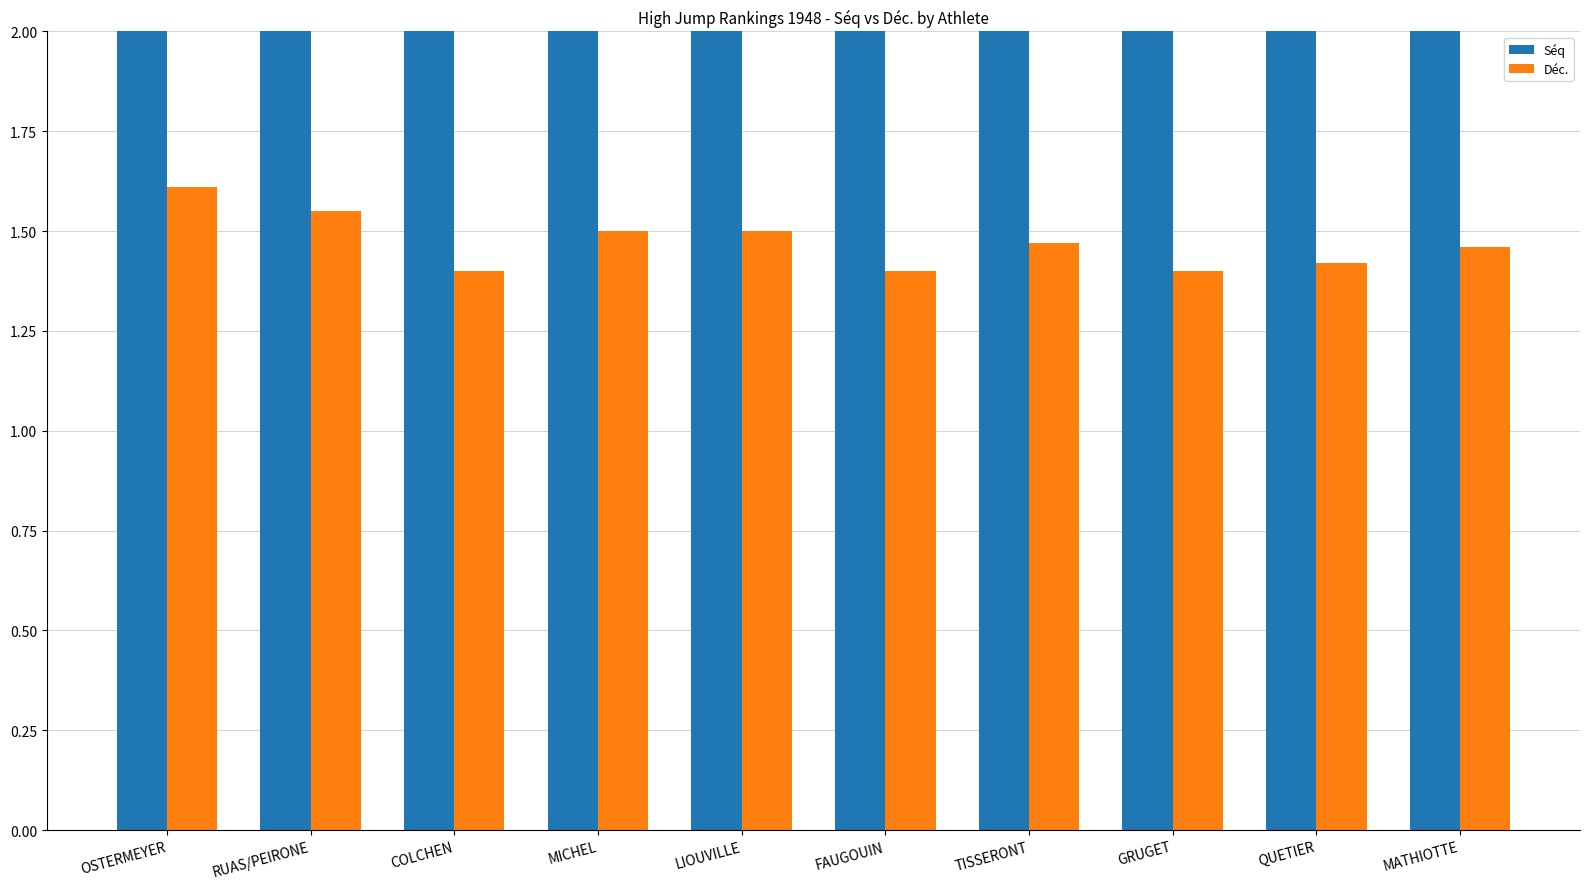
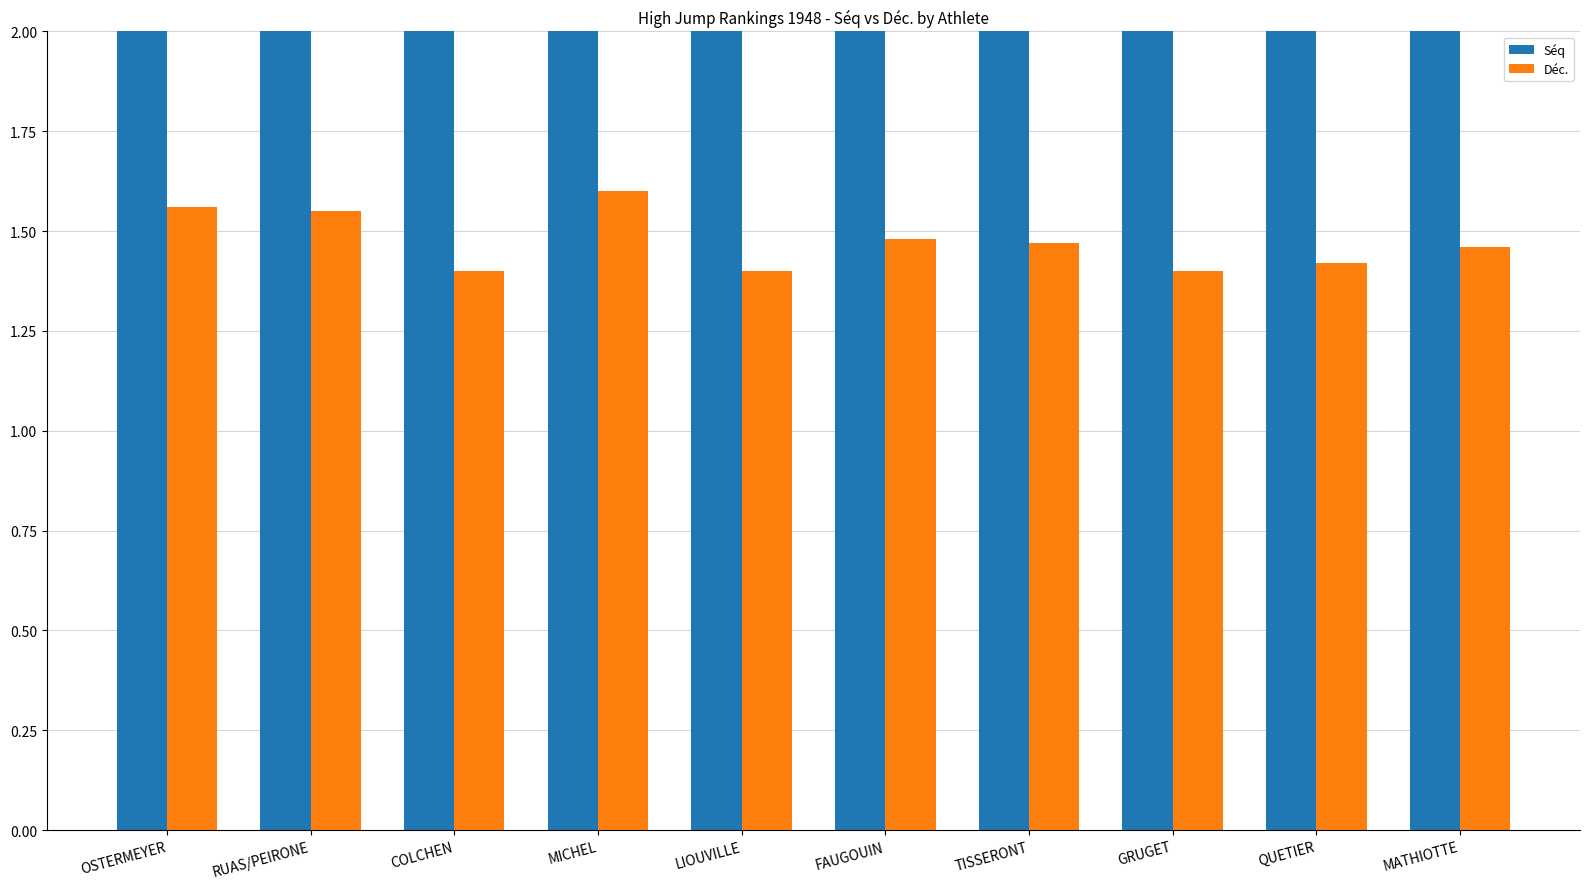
  {
    "Séq": {
      "OSTERMEYER": 2.00,
      "RUAS/PEIRONE": 2.00
    },
    "Déc.": {
-     "OSTERMEYER": 1.61,
+     "OSTERMEYER": 1.56,
      "RUAS/PEIRONE": 1.55,
      "COLCHEN": 1.40,
-     "MICHEL": 1.5,
-     "LIOUVILLE": 1.5,
-     "FAUGOUIN": 1.40,
+     "MICHEL": 1.6,
+     "LIOUVILLE": 1.4,
+     "FAUGOUIN": 1.48,
      "TISSERONT": 1.47,
      "GRUGET": 1.40,
      "QUETIER": 1.42,
      "MATHIOTTE": 1.46
    }
  }
